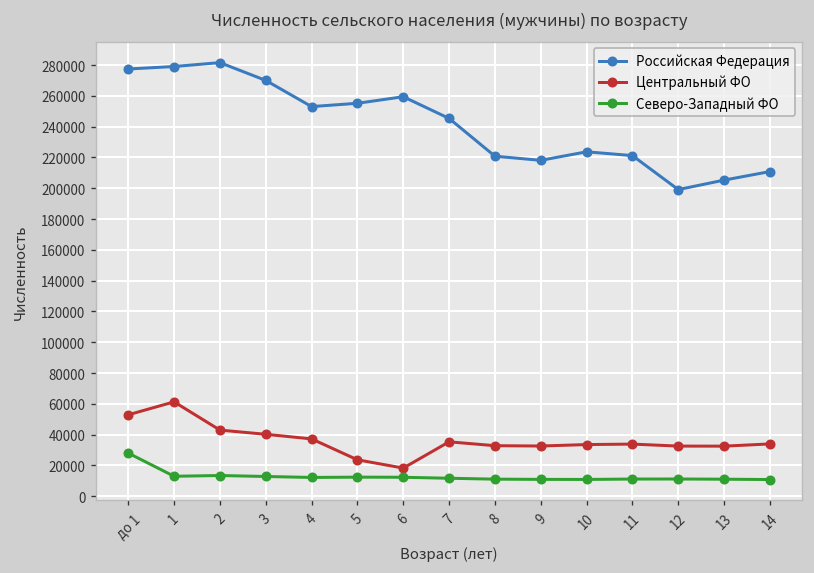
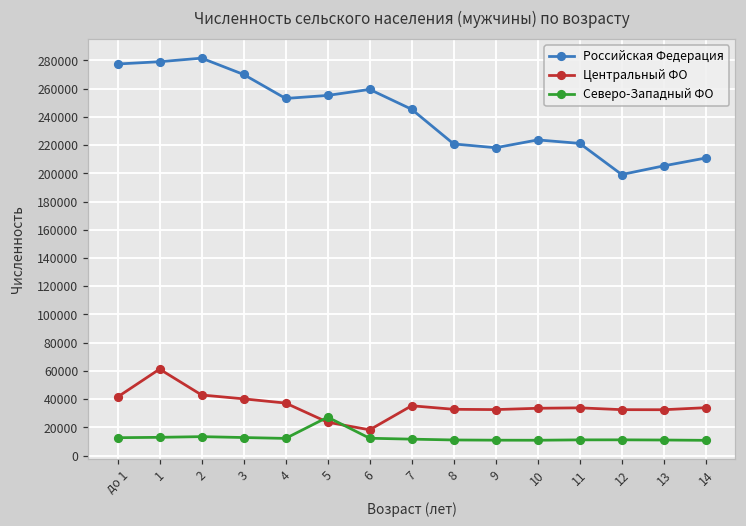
  {
    "Российская Федерация": {
      "до 1": 277000,
      "1": 279000,
      "2": 282000,
      "3": 270000,
      "4": 253000,
      "5": 255000,
      "6": 259000,
      "7": 245000,
      "8": 221000,
      "9": 218000,
      "10": 224000,
      "11": 221000,
      "12": 199000,
      "13": 205000,
      "14": 211000
    },
    "Центральный ФО": {
-     "до 1": 53000,
+     "до 1": 42000,
      "1": 61000,
      "2": 43000,
      "3": 40000,
      "4": 37000,
      "5": 24000,
      "6": 18000,
      "7": 35000,
      "8": 33000,
      "9": 33000,
      "10": 34000,
      "11": 34000,
      "12": 33000,
      "13": 33000,
      "14": 34000
    },
    "Северо-Западный ФО": {
-     "до 1": 28000,
+     "до 1": 13000,
      "1": 13000,
      "2": 13000,
      "3": 13000,
      "4": 12000,
-     "5": 12000,
+     "5": 27000,
      "6": 12000,
      "7": 12000,
      "8": 11000,
      "9": 11000,
      "10": 11000,
      "11": 11000,
      "12": 11000,
      "13": 11000,
      "14": 11000
    }
  }
